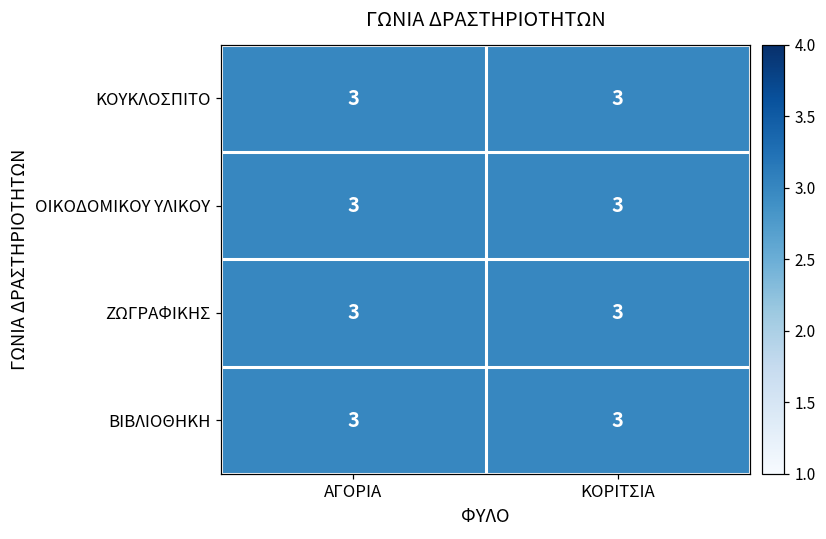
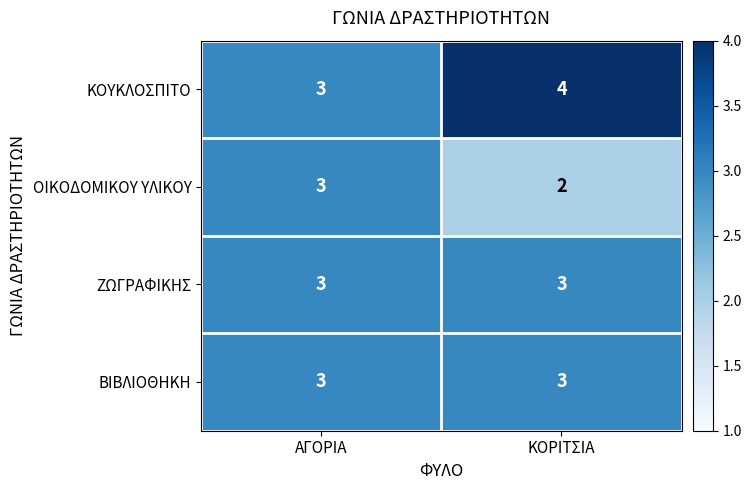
  {
    "ΚΟΥΚΛΟΣΠΙΤΟ": {
      "ΑΓΟΡΙΑ": 3,
-     "ΚΟΡΙΤΣΙΑ": 3
+     "ΚΟΡΙΤΣΙΑ": 4
    },
    "ΟΙΚΟΔΟΜΙΚΟΥ ΥΛΙΚΟΥ": {
      "ΑΓΟΡΙΑ": 3,
-     "ΚΟΡΙΤΣΙΑ": 3
+     "ΚΟΡΙΤΣΙΑ": 2
    },
    "ΖΩΓΡΑΦΙΚΗΣ": {
      "ΑΓΟΡΙΑ": 3,
      "ΚΟΡΙΤΣΙΑ": 3
    },
    "ΒΙΒΛΙΟΘΗΚΗ": {
      "ΑΓΟΡΙΑ": 3,
      "ΚΟΡΙΤΣΙΑ": 3
    }
  }
